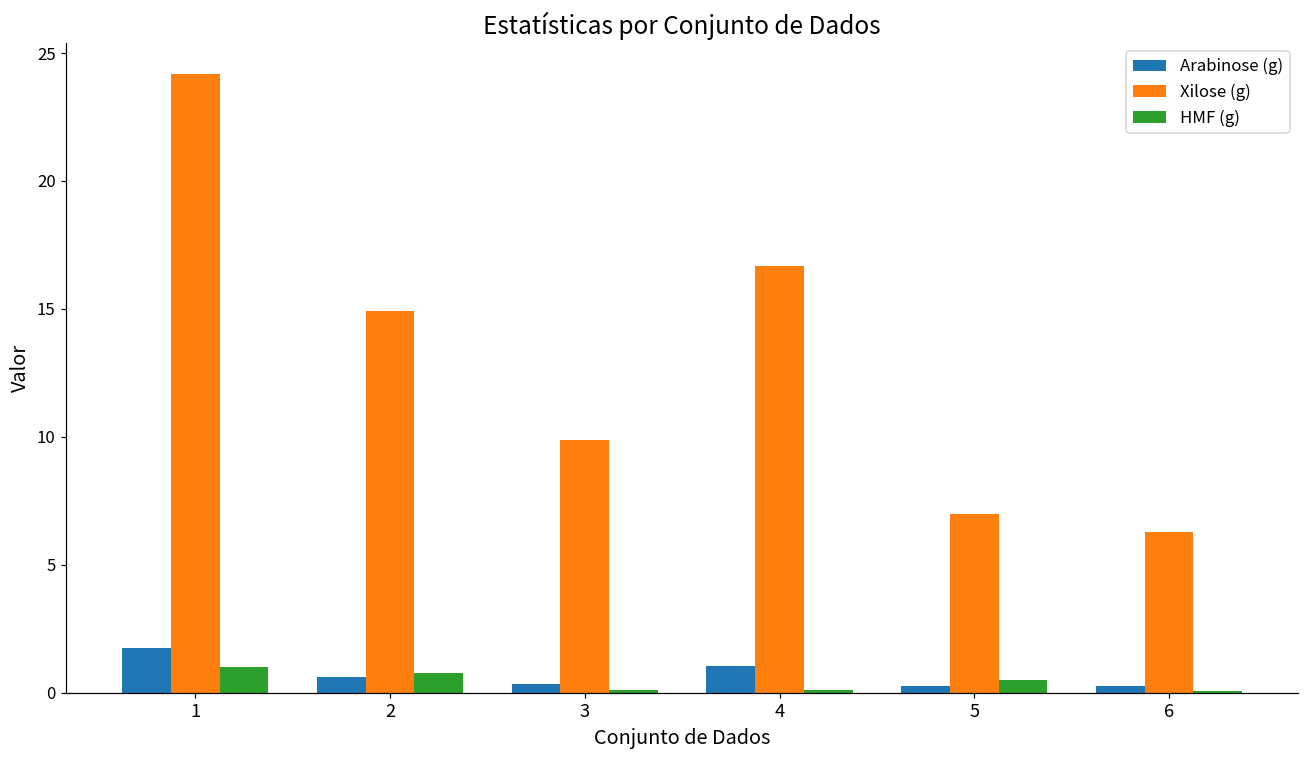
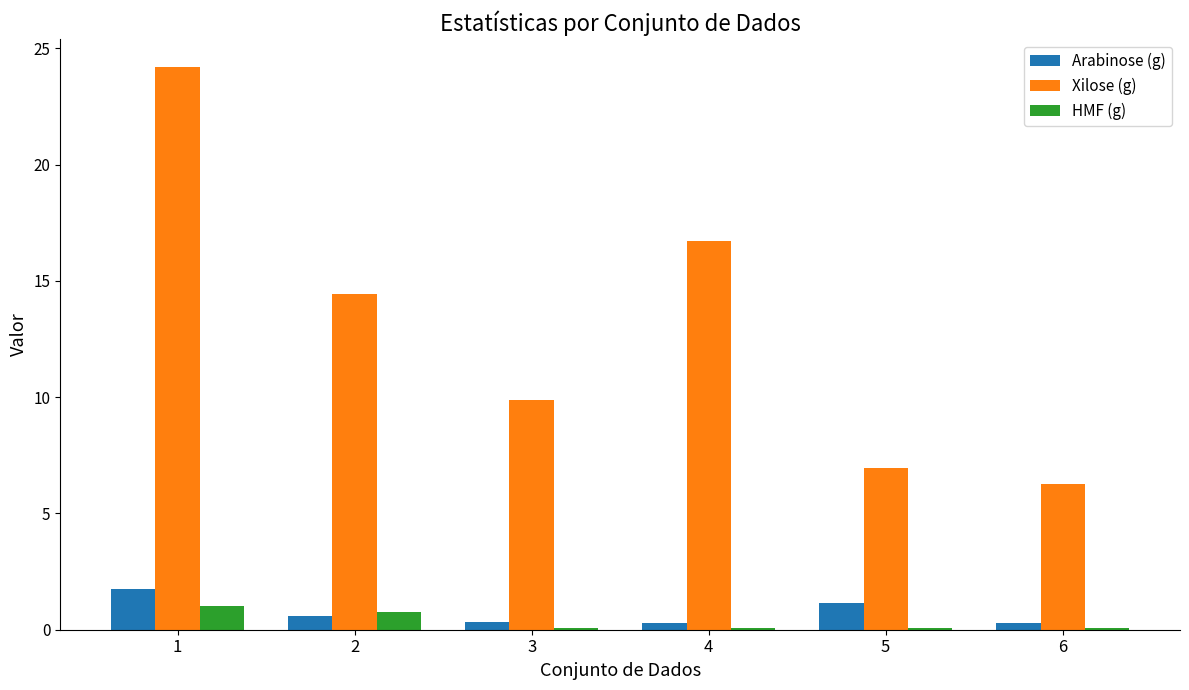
  {
    "Arabinose (g)": {
      "1": 1.7,
      "2": 0.6,
      "3": 0.3,
-     "4": 1.0,
-     "5": 0.3,
+     "4": 0.3,
+     "5": 1.1,
      "6": 0.3
    },
    "Xilose (g)": {
      "1": 24.2,
-     "2": 14.9,
+     "2": 14.4,
      "3": 9.9,
      "4": 16.7,
      "5": 7.0,
      "6": 6.3
    },
    "HMF (g)": {
      "1": 1.0,
      "2": 0.8,
-     "5": 0.5
+     "5": 0.1
    }
  }
